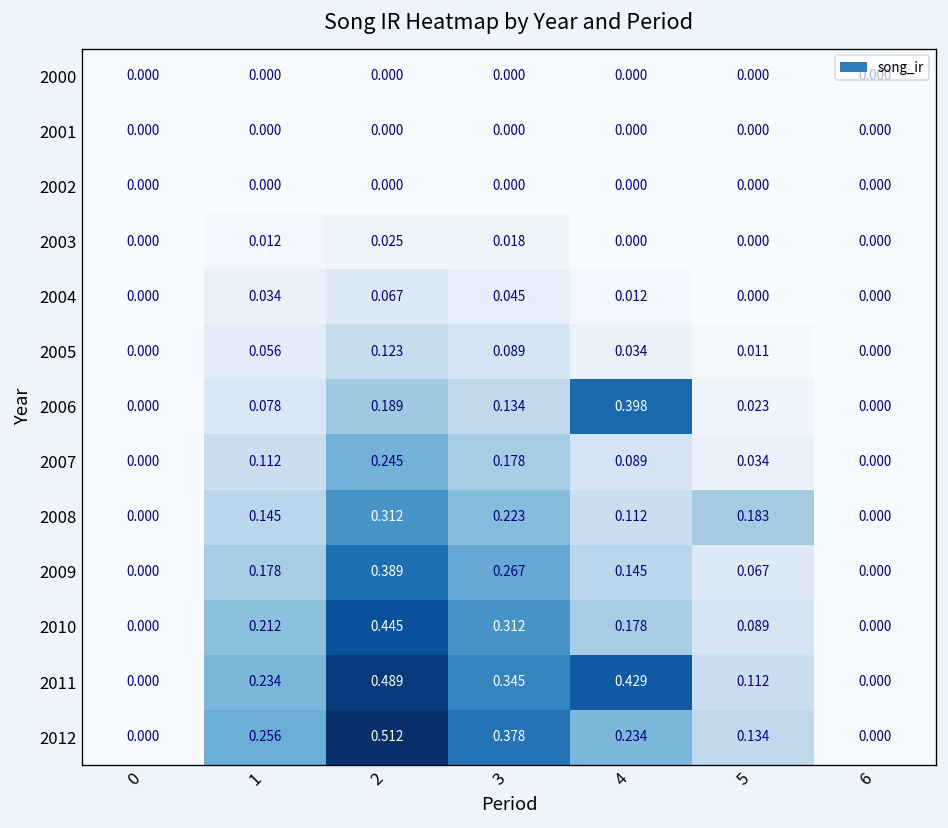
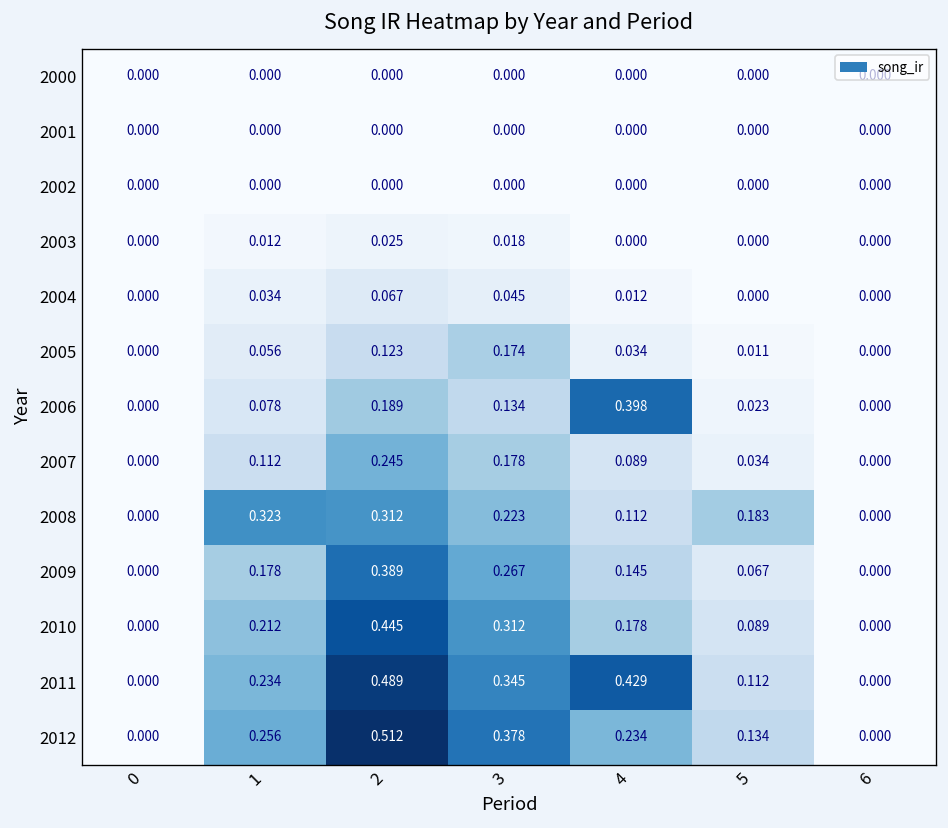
  {
    "2000": {
      "0": 0.000,
      "1": 0.000,
      "2": 0.000,
      "3": 0.000,
      "4": 0.000,
      "5": 0.000
    },
    "2001": {
      "0": 0.000,
      "1": 0.000,
      "2": 0.000,
      "3": 0.000,
      "4": 0.000,
      "5": 0.000,
      "6": 0.000
    },
    "2002": {
      "0": 0.000,
      "1": 0.000,
      "2": 0.000,
      "3": 0.000,
      "4": 0.000,
      "5": 0.000,
      "6": 0.000
    },
    "2003": {
      "0": 0.000,
      "1": 0.012,
      "2": 0.025,
      "3": 0.018,
      "4": 0.000,
      "5": 0.000,
      "6": 0.000
    },
    "2004": {
      "0": 0.000,
      "1": 0.034,
      "2": 0.067,
      "3": 0.045,
      "4": 0.012,
      "5": 0.000,
      "6": 0.000
    },
    "2005": {
      "0": 0.000,
      "1": 0.056,
      "2": 0.123,
-     "3": 0.089,
+     "3": 0.174,
      "4": 0.034,
      "5": 0.011,
      "6": 0.000
    },
    "2006": {
      "0": 0.000,
      "1": 0.078,
      "2": 0.189,
      "3": 0.134,
      "4": 0.398,
      "5": 0.023,
      "6": 0.000
    },
    "2007": {
      "0": 0.000,
      "1": 0.112,
      "2": 0.245,
      "3": 0.178,
      "4": 0.089,
      "5": 0.034,
      "6": 0.000
    },
    "2008": {
      "0": 0.000,
-     "1": 0.145,
+     "1": 0.323,
      "2": 0.312,
      "3": 0.223,
      "4": 0.112,
      "5": 0.183,
      "6": 0.000
    },
    "2009": {
      "0": 0.000,
      "1": 0.178,
      "2": 0.389,
      "3": 0.267,
      "4": 0.145,
      "5": 0.067,
      "6": 0.000
    },
    "2010": {
      "0": 0.000,
      "1": 0.212,
      "2": 0.445,
      "3": 0.312,
      "4": 0.178,
      "5": 0.089,
      "6": 0.000
    },
    "2011": {
      "0": 0.000,
      "1": 0.234,
      "2": 0.489,
      "3": 0.345,
      "4": 0.429,
      "5": 0.112,
      "6": 0.000
    },
    "2012": {
      "0": 0.000,
      "1": 0.256,
      "2": 0.512,
      "3": 0.378,
      "4": 0.234,
      "5": 0.134,
      "6": 0.000
    }
  }
